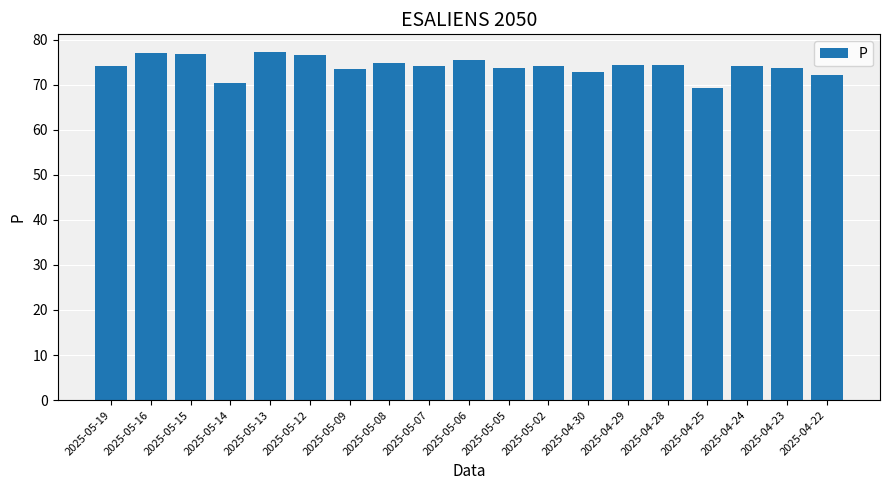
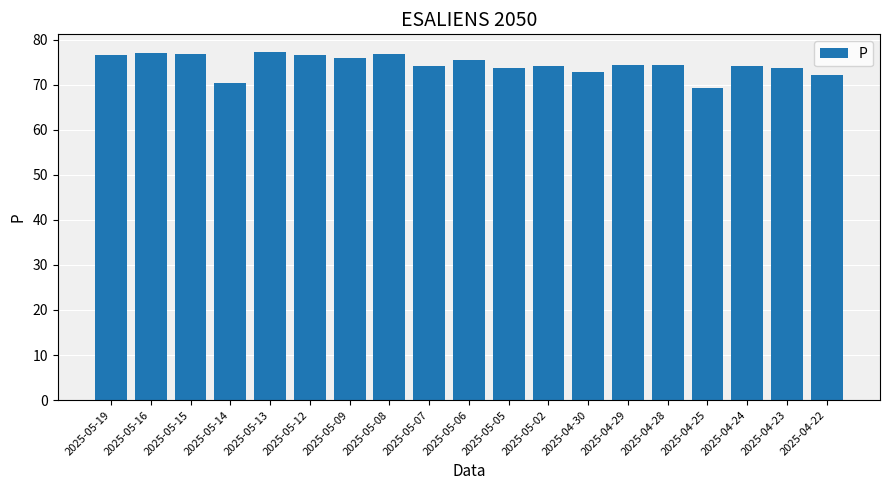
  {
-   "2025-05-19": 74,
+   "2025-05-19": 77,
    "2025-05-16": 77,
    "2025-05-15": 77,
    "2025-05-14": 70,
    "2025-05-13": 77,
    "2025-05-12": 77,
-   "2025-05-09": 74,
-   "2025-05-08": 75,
+   "2025-05-09": 76,
+   "2025-05-08": 77,
    "2025-05-07": 74,
    "2025-05-06": 76,
    "2025-05-05": 74,
    "2025-05-02": 74,
    "2025-04-30": 73,
    "2025-04-29": 74,
    "2025-04-28": 74,
    "2025-04-25": 69,
    "2025-04-24": 74,
    "2025-04-23": 74,
    "2025-04-22": 72
  }
